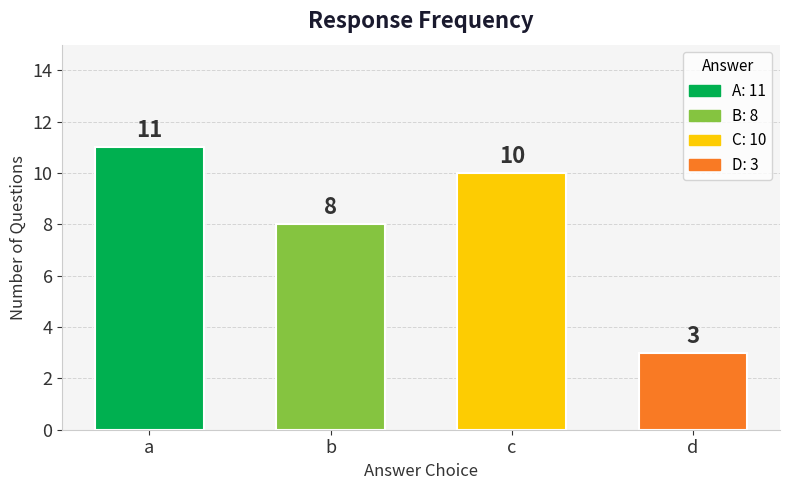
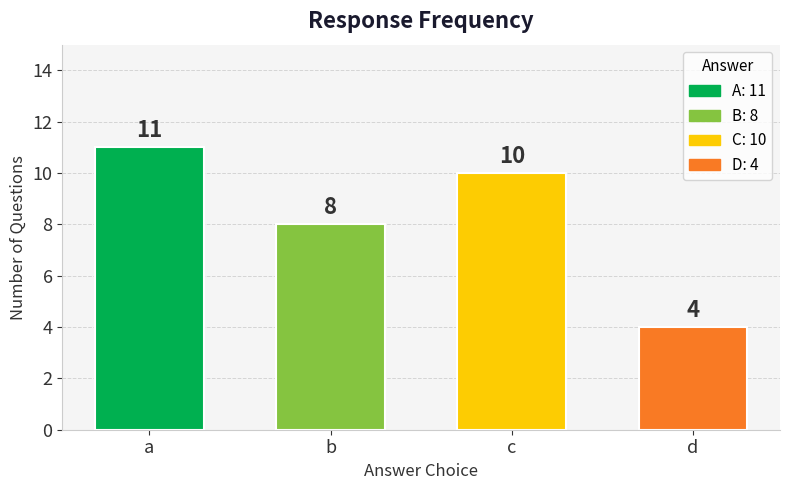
  {
    "a": 11,
    "b": 8,
    "c": 10,
-   "d": 3
+   "d": 4
  }
